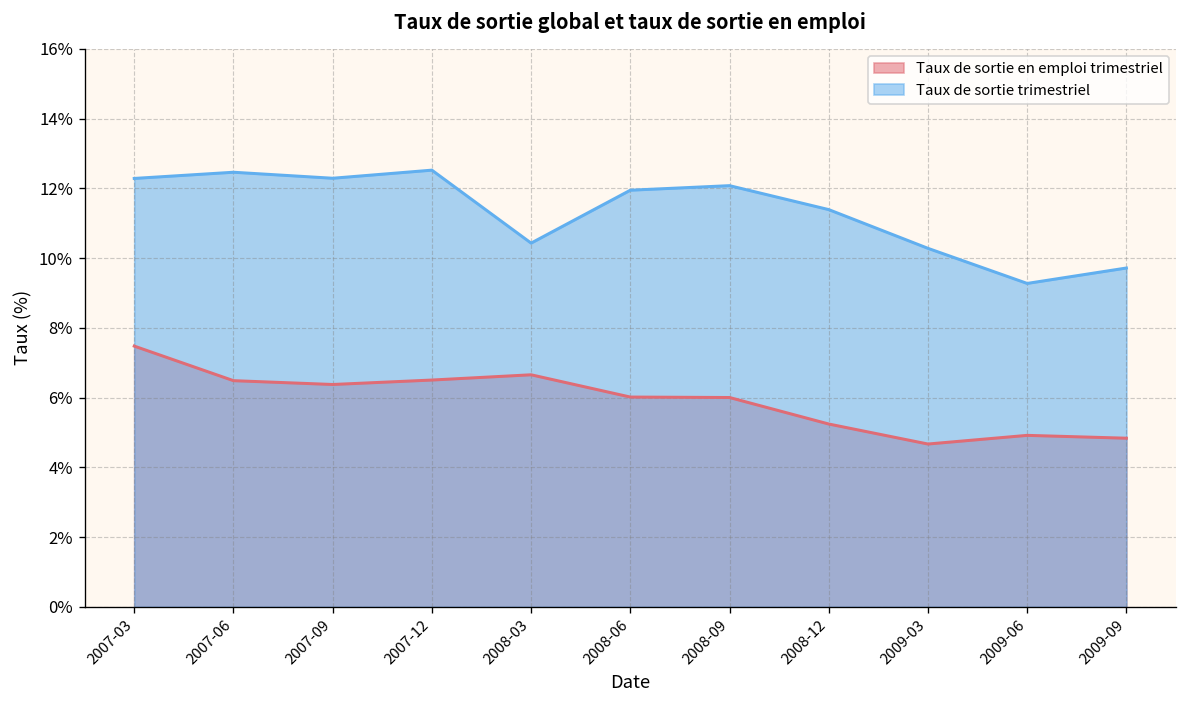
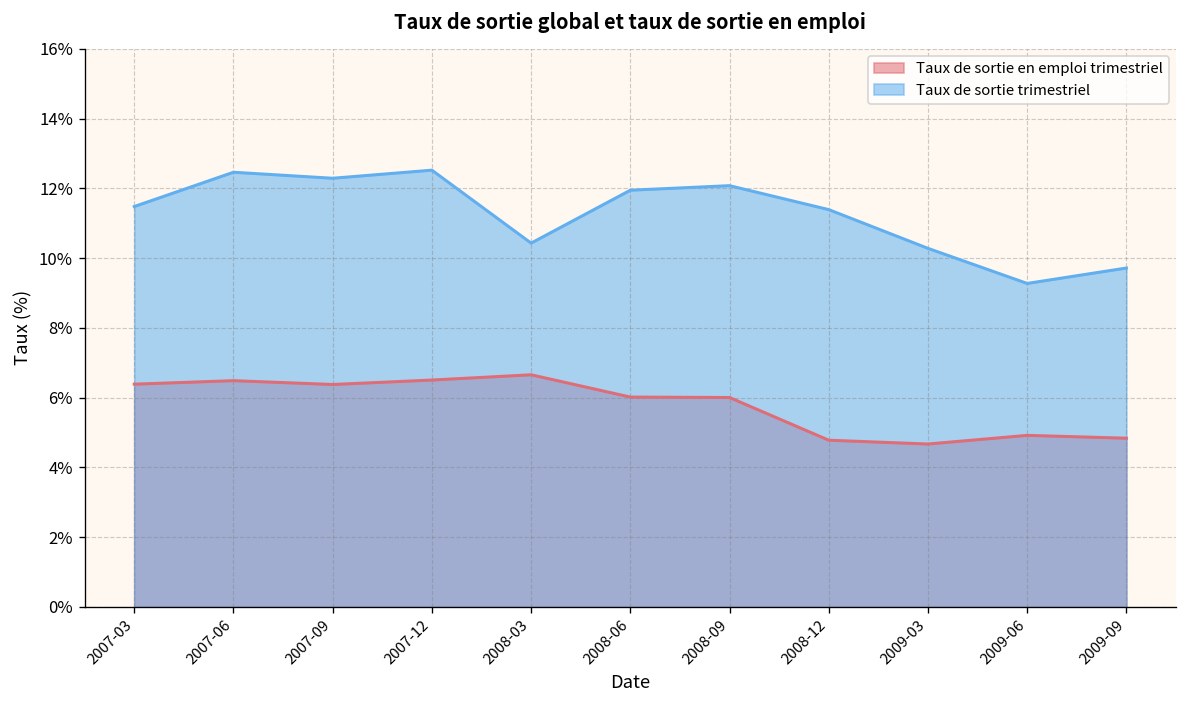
  {
    "Taux de sortie en emploi trimestriel": {
-     "2007-03": "7.5%",
+     "2007-03": "6.4%",
      "2007-06": "6.5%",
      "2007-09": "6.4%",
      "2007-12": "6.5%",
      "2008-03": "6.7%",
      "2008-06": "6.0%",
      "2008-09": "6.0%",
-     "2008-12": "5.2%",
+     "2008-12": "4.8%",
      "2009-03": "4.7%",
      "2009-06": "4.9%",
      "2009-09": "4.8%"
    },
    "Taux de sortie trimestriel": {
-     "2007-03": "12.3%",
+     "2007-03": "11.5%",
      "2007-06": "12.5%",
      "2007-09": "12.3%",
      "2007-12": "12.5%",
      "2008-03": "10.4%",
      "2008-06": "11.9%",
      "2008-09": "12.1%",
      "2008-12": "11.4%",
      "2009-03": "10.3%",
      "2009-06": "9.3%",
      "2009-09": "9.7%"
    }
  }
